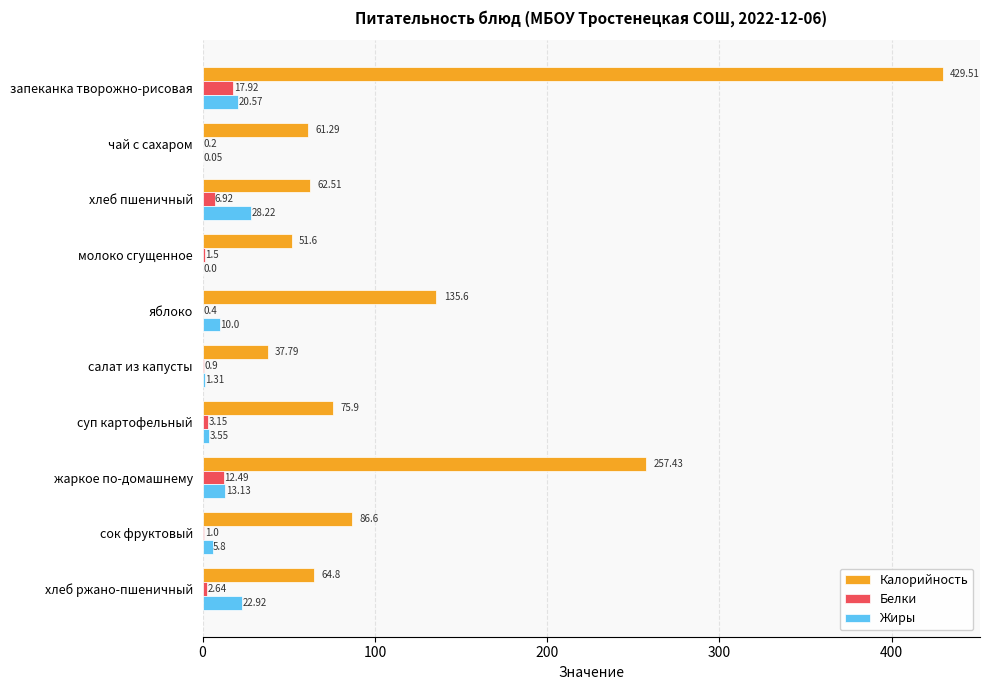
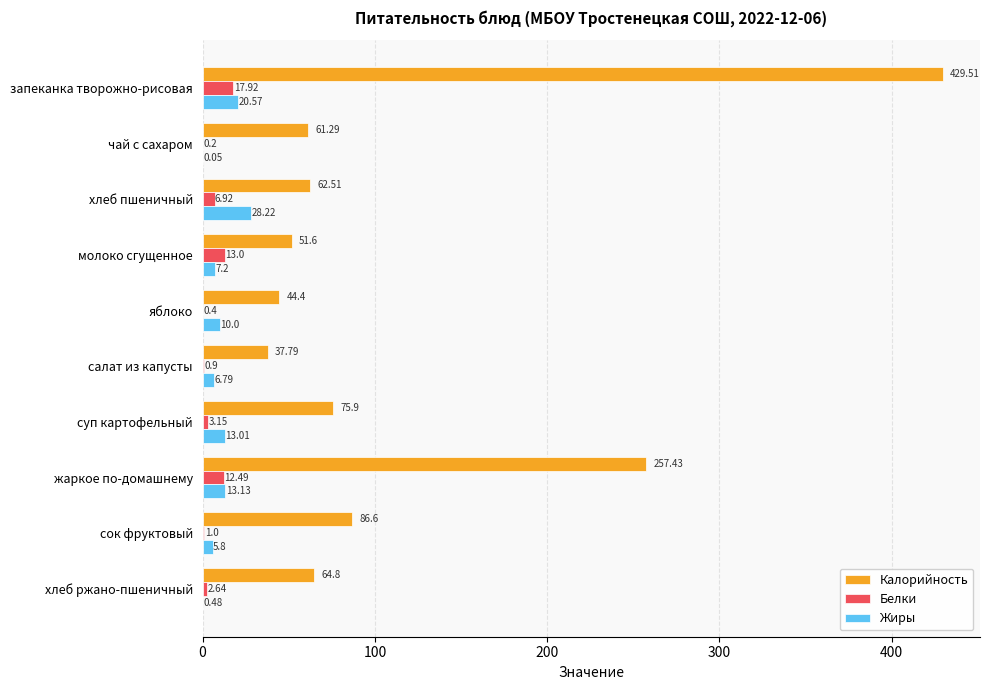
  {
    "Калорийность": {
      "запеканка творожно-рисовая": 429.51,
      "чай с сахаром": 61.29,
      "хлеб пшеничный": 62.51,
      "молоко сгущенное": 51.6,
-     "яблоко": 135.6,
+     "яблоко": 44.4,
      "салат из капусты": 37.79,
      "суп картофельный": 75.9,
      "жаркое по-домашнему": 257.43,
      "сок фруктовый": 86.6,
      "хлеб ржано-пшеничный": 64.8
    },
    "Белки": {
      "запеканка творожно-рисовая": 17.92,
      "чай с сахаром": 0.2,
      "хлеб пшеничный": 6.92,
-     "молоко сгущенное": 1.5,
+     "молоко сгущенное": 13.0,
      "яблоко": 0.4,
      "салат из капусты": 0.9,
      "суп картофельный": 3.15,
      "жаркое по-домашнему": 12.49,
      "сок фруктовый": 1.0,
      "хлеб ржано-пшеничный": 2.64
    },
    "Жиры": {
      "запеканка творожно-рисовая": 20.57,
      "чай с сахаром": 0.05,
      "хлеб пшеничный": 28.22,
-     "молоко сгущенное": 0.0,
+     "молоко сгущенное": 7.2,
      "яблоко": 10.0,
-     "салат из капусты": 1.31,
-     "суп картофельный": 3.55,
+     "салат из капусты": 6.79,
+     "суп картофельный": 13.01,
      "жаркое по-домашнему": 13.13,
      "сок фруктовый": 5.8,
-     "хлеб ржано-пшеничный": 22.92
+     "хлеб ржано-пшеничный": 0.48
    }
  }
